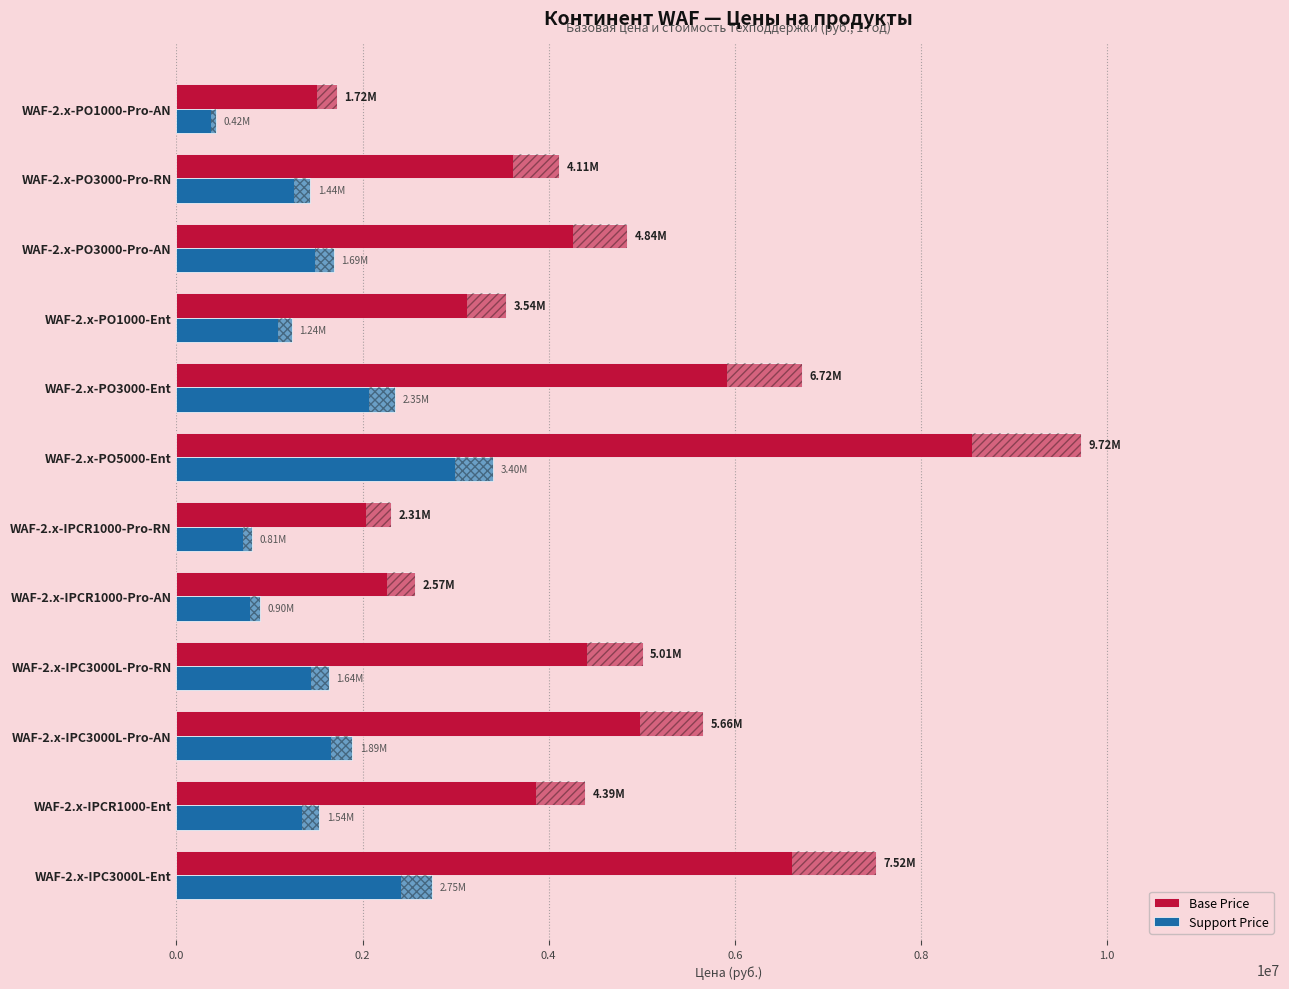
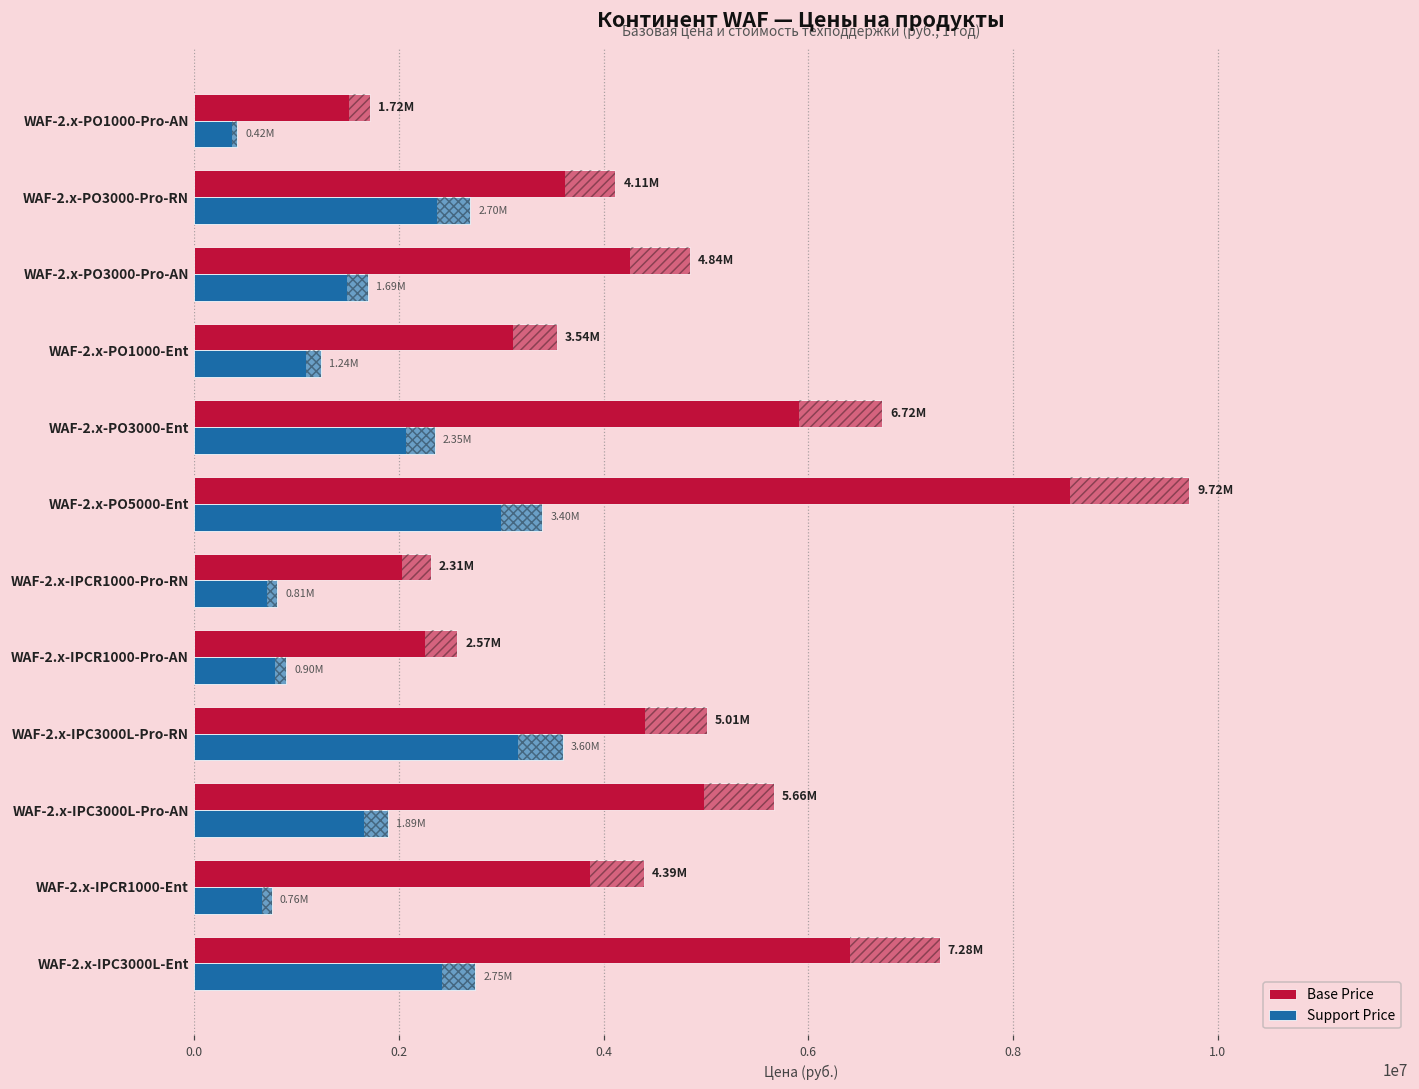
  {
    "Base Price": {
      "WAF-2.x-PO1000-Pro-AN": "1.72M",
      "WAF-2.x-PO3000-Pro-RN": "4.11M",
      "WAF-2.x-PO3000-Pro-AN": "4.84M",
      "WAF-2.x-PO1000-Ent": "3.54M",
      "WAF-2.x-PO3000-Ent": "6.72M",
      "WAF-2.x-PO5000-Ent": "9.72M",
      "WAF-2.x-IPCR1000-Pro-RN": "2.31M",
      "WAF-2.x-IPCR1000-Pro-AN": "2.57M",
      "WAF-2.x-IPC3000L-Pro-RN": "5.01M",
      "WAF-2.x-IPC3000L-Pro-AN": "5.66M",
      "WAF-2.x-IPCR1000-Ent": "4.39M",
-     "WAF-2.x-IPC3000L-Ent": "7.52M"
+     "WAF-2.x-IPC3000L-Ent": "7.28M"
    },
    "Support Price": {
      "WAF-2.x-PO1000-Pro-AN": "0.42M",
-     "WAF-2.x-PO3000-Pro-RN": "1.44M",
+     "WAF-2.x-PO3000-Pro-RN": "2.70M",
      "WAF-2.x-PO3000-Pro-AN": "1.69M",
      "WAF-2.x-PO1000-Ent": "1.24M",
      "WAF-2.x-PO3000-Ent": "2.35M",
      "WAF-2.x-PO5000-Ent": "3.40M",
      "WAF-2.x-IPCR1000-Pro-RN": "0.81M",
      "WAF-2.x-IPCR1000-Pro-AN": "0.90M",
-     "WAF-2.x-IPC3000L-Pro-RN": "1.64M",
+     "WAF-2.x-IPC3000L-Pro-RN": "3.60M",
      "WAF-2.x-IPC3000L-Pro-AN": "1.89M",
-     "WAF-2.x-IPCR1000-Ent": "1.54M",
+     "WAF-2.x-IPCR1000-Ent": "0.76M",
      "WAF-2.x-IPC3000L-Ent": "2.75M"
    }
  }
